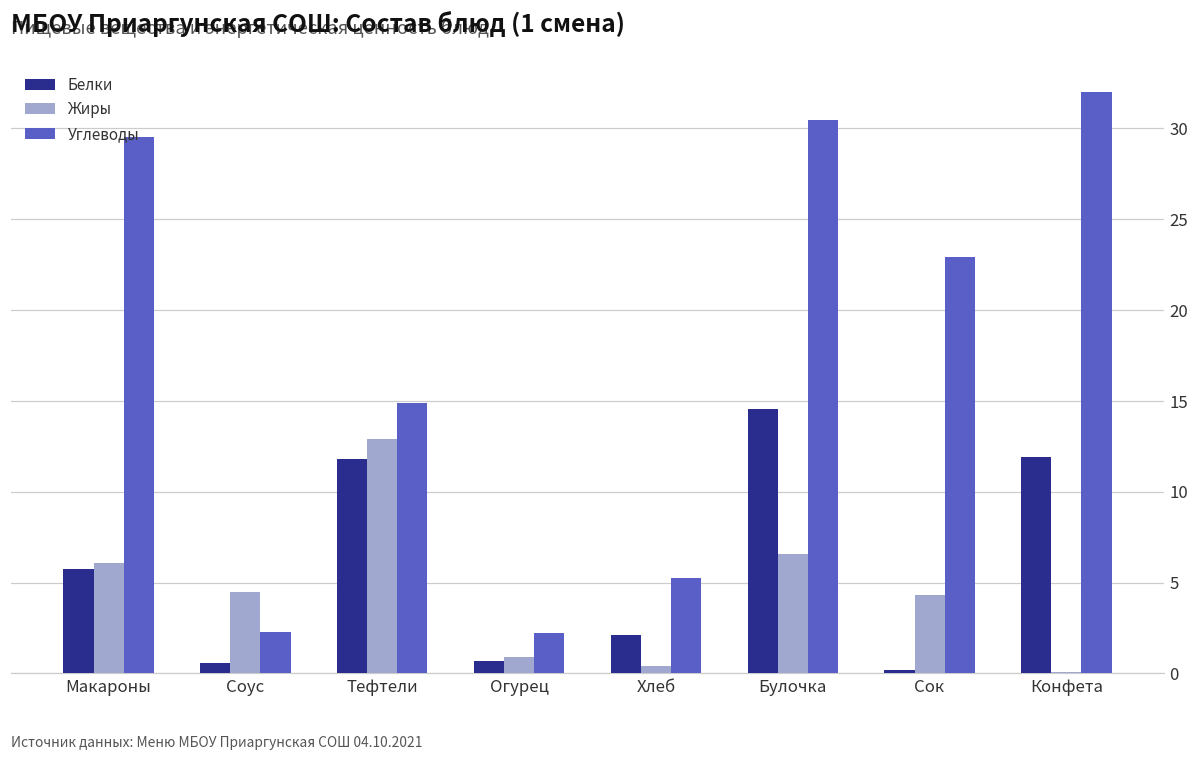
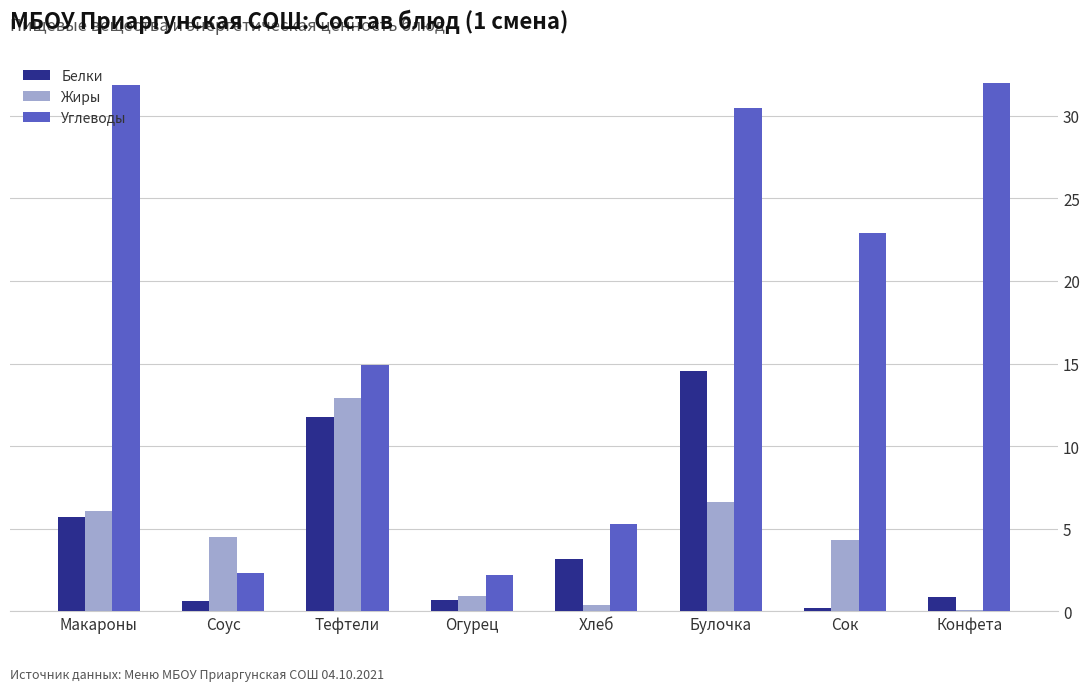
  {
    "Белки": {
      "Макароны": 5.7,
      "Соус": 0.6,
      "Тефтели": 11.8,
      "Огурец": 0.7,
-     "Хлеб": 2.1,
+     "Хлеб": 3.2,
      "Булочка": 14.6,
      "Сок": 0.2,
-     "Конфета": 11.9
+     "Конфета": 0.9
    },
    "Жиры": {
      "Макароны": 6.1,
      "Соус": 4.5,
      "Тефтели": 12.9,
      "Огурец": 0.9,
      "Хлеб": 0.4,
      "Булочка": 6.6,
      "Сок": 4.3
    },
    "Углеводы": {
-     "Макароны": 29.5,
+     "Макароны": 31.9,
      "Соус": 2.3,
      "Тефтели": 14.9,
      "Огурец": 2.2,
      "Хлеб": 5.3,
      "Булочка": 30.5,
      "Сок": 22.9,
      "Конфета": 32.0
    }
  }
